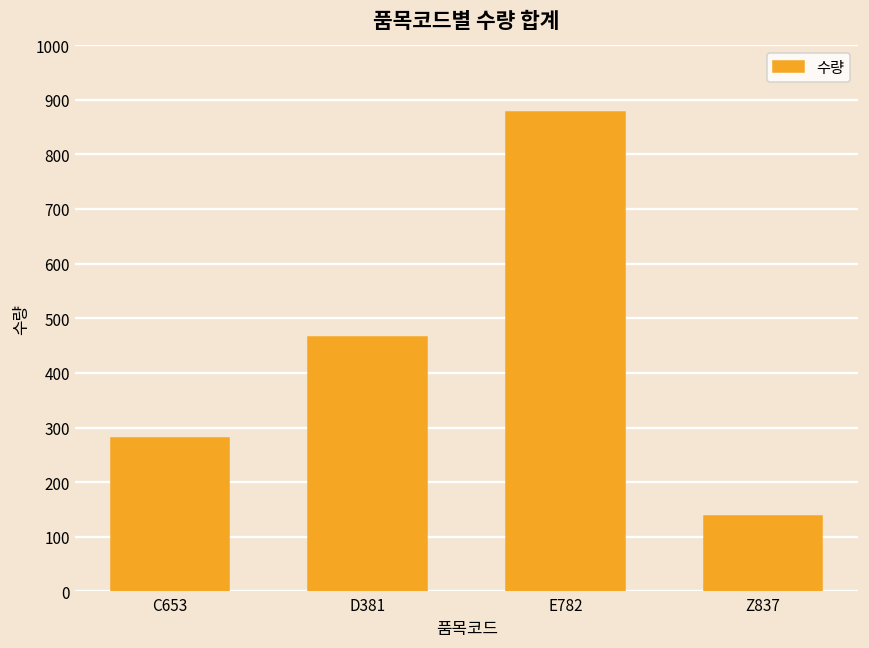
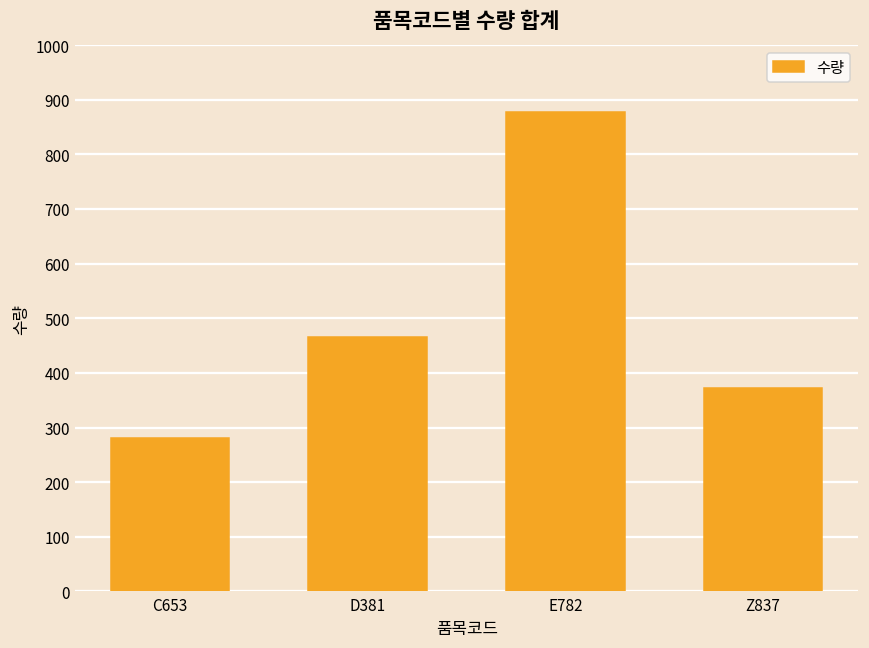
  {
    "C653": 280,
    "D381": 470,
    "E782": 880,
-   "Z837": 140
+   "Z837": 370
  }
